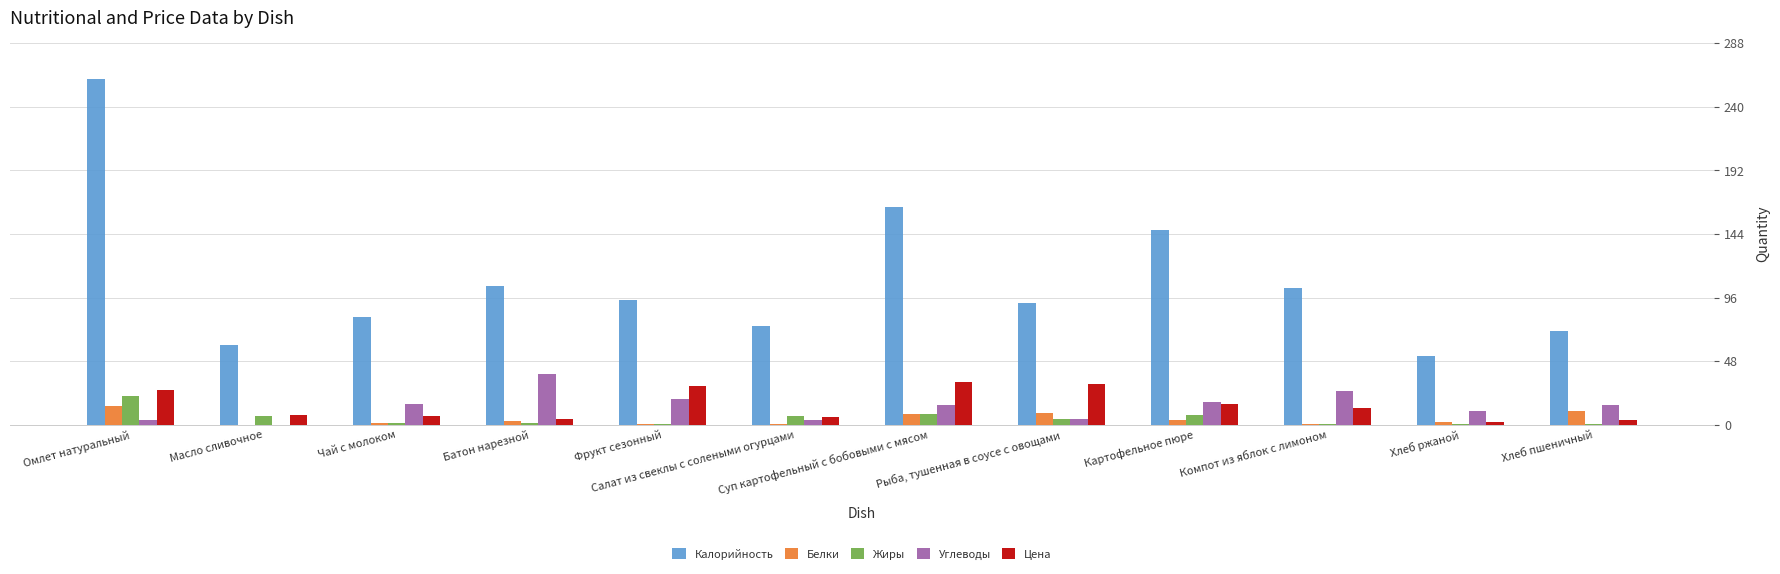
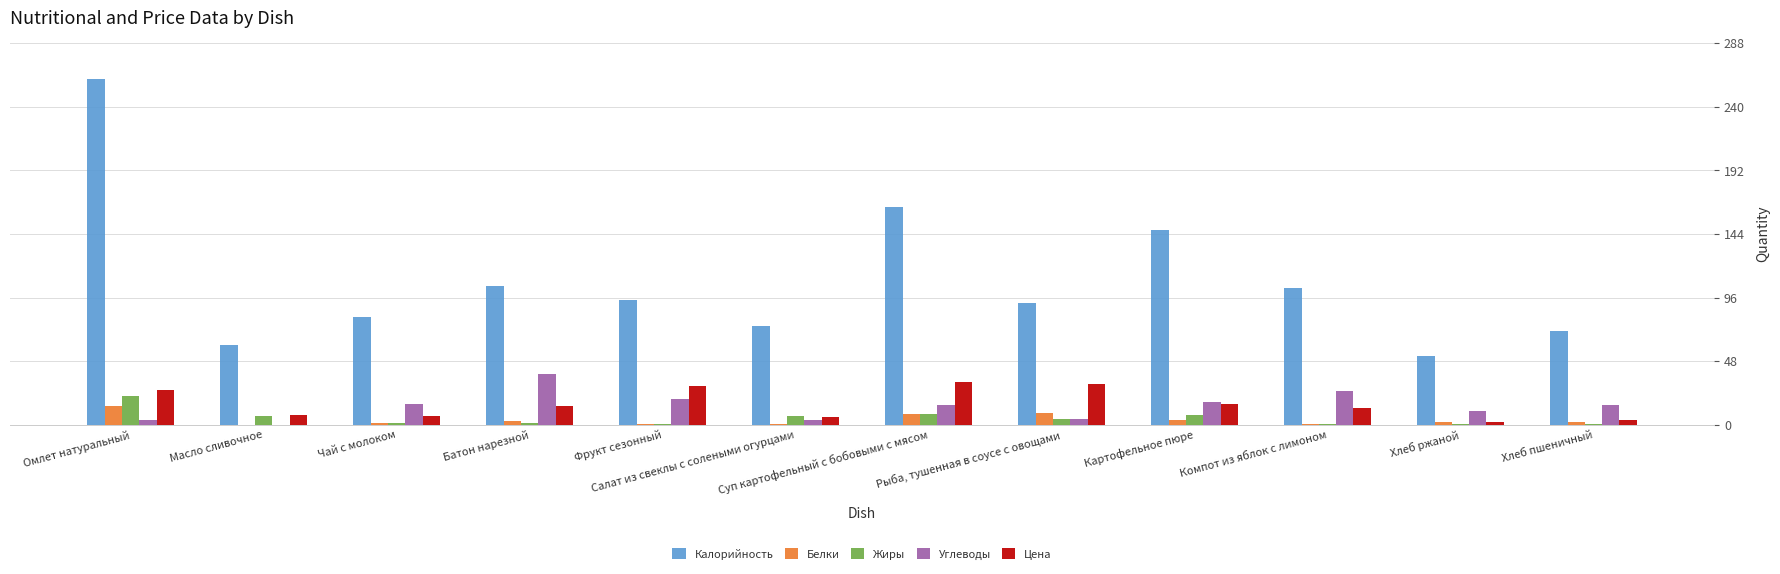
  {
    "Калорийность": {
      "Омлет натуральный": 261,
      "Масло сливочное": 60,
      "Чай с молоком": 81,
      "Батон нарезной": 105,
      "Фрукт сезонный": 94,
      "Салат из свеклы с солеными огурцами": 74,
      "Суп картофельный с бобовыми с мясом": 165,
      "Рыба, тушенная в соусе с овощами": 92,
      "Картофельное пюре": 147,
      "Компот из яблок с лимоном": 103,
      "Хлеб ржаной": 52,
      "Хлеб пшеничный": 71
    },
    "Белки": {
      "Омлет натуральный": 14,
      "Батон нарезной": 3,
      "Суп картофельный с бобовыми с мясом": 8,
      "Рыба, тушенная в соусе с овощами": 9,
      "Картофельное пюре": 3,
      "Хлеб ржаной": 2,
-     "Хлеб пшеничный": 10
+     "Хлеб пшеничный": 2
    },
    "Жиры": {
      "Омлет натуральный": 21,
      "Масло сливочное": 7,
      "Салат из свеклы с солеными огурцами": 6,
      "Суп картофельный с бобовыми с мясом": 8,
      "Рыба, тушенная в соусе с овощами": 5,
      "Картофельное пюре": 7
    },
    "Углеводы": {
      "Омлет натуральный": 4,
      "Чай с молоком": 16,
      "Батон нарезной": 38,
      "Фрукт сезонный": 20,
      "Салат из свеклы с солеными огурцами": 4,
      "Суп картофельный с бобовыми с мясом": 15,
      "Рыба, тушенная в соусе с овощами": 4,
      "Картофельное пюре": 17,
      "Компот из яблок с лимоном": 25,
      "Хлеб ржаной": 10,
      "Хлеб пшеничный": 15
    },
    "Цена": {
      "Омлет натуральный": 26,
      "Масло сливочное": 7,
      "Чай с молоком": 6,
-     "Батон нарезной": 5,
+     "Батон нарезной": 14,
      "Фрукт сезонный": 29,
      "Салат из свеклы с солеными огурцами": 6,
      "Суп картофельный с бобовыми с мясом": 32,
      "Рыба, тушенная в соусе с овощами": 31,
      "Картофельное пюре": 15,
      "Компот из яблок с лимоном": 13,
      "Хлеб ржаной": 2,
      "Хлеб пшеничный": 3
    }
  }
